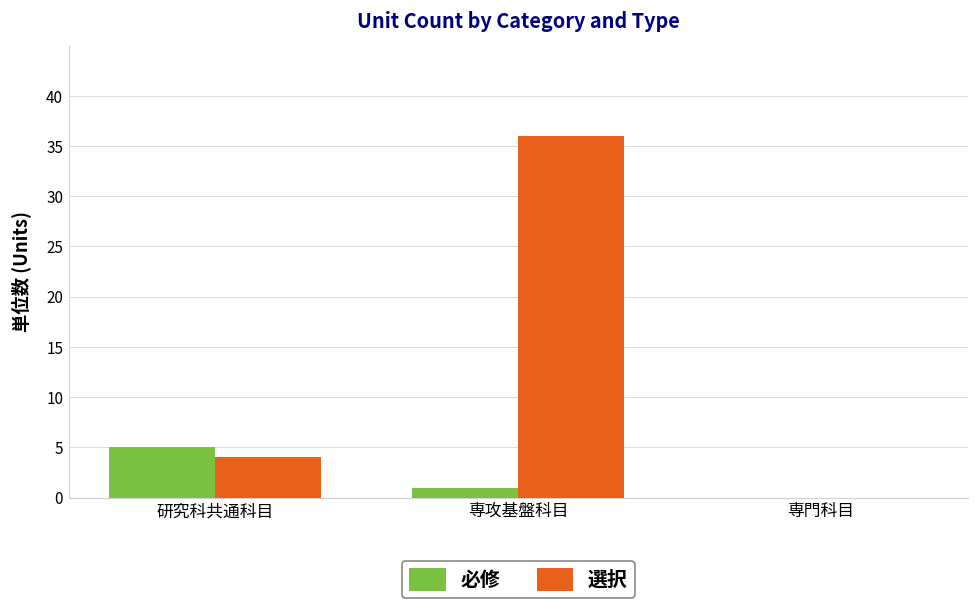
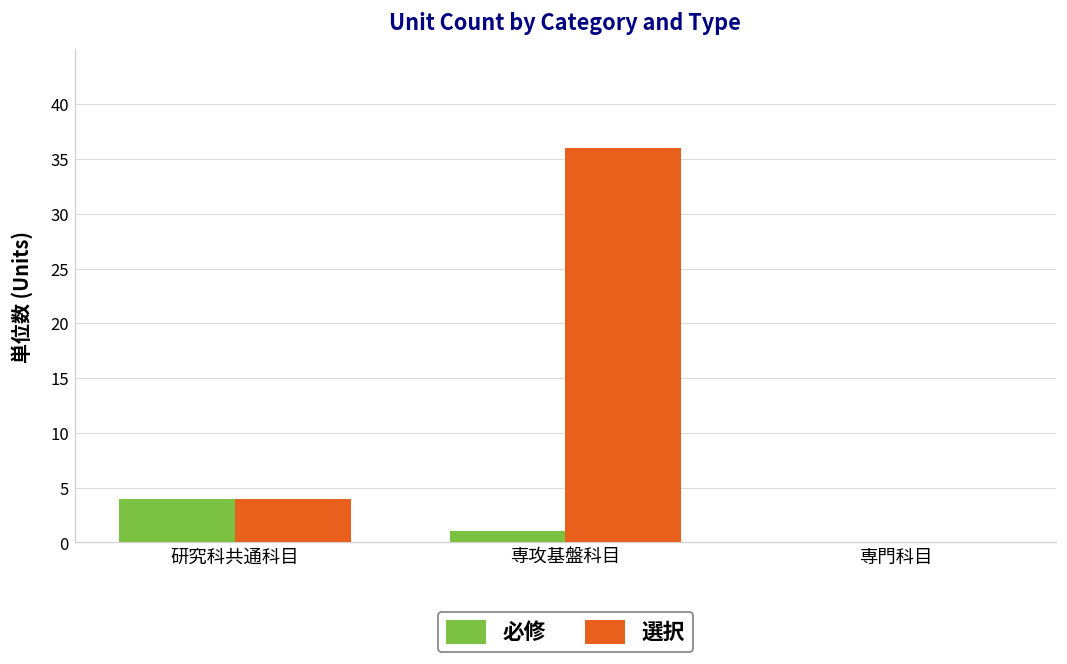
  {
    "必修": {
-     "研究科共通科目": 5,
+     "研究科共通科目": 4,
      "専攻基盤科目": 1,
      "専門科目": 0
    },
    "選択": {
      "研究科共通科目": 4,
      "専攻基盤科目": 36,
      "専門科目": 0
    }
  }
